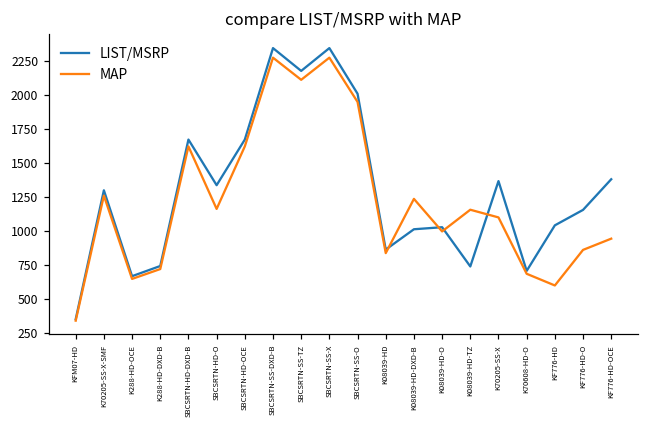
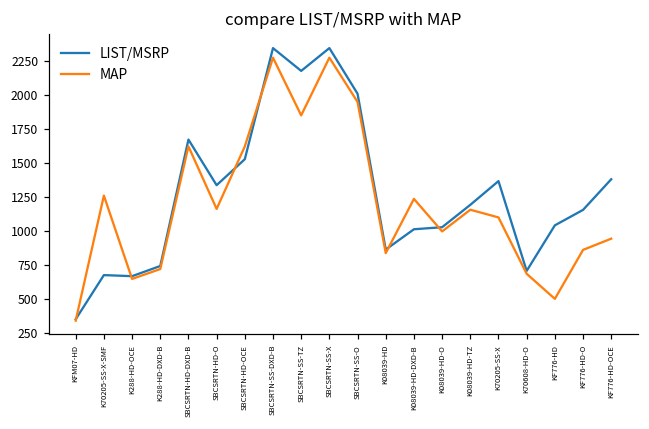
  {
    "LIST/MSRP": {
-     "K70205-SS-X-SMF": 1300,
+     "K70205-SS-X-SMF": 680,
      "K288-HD-DXD-B": 750,
      "SBCSRTN-HD-DXD-B": 1680,
      "SBCSRTN-HD-O": 1340,
-     "SBCSRTN-HD-OCE": 1680,
+     "SBCSRTN-HD-OCE": 1530,
      "SBCSRTN-SS-DXD-B": 2350,
      "SBCSRTN-SS-TZ": 2180,
      "SBCSRTN-SS-X": 2350,
      "SBCSRTN-SS-O": 2010,
      "K08039-HD": 870,
      "K08039-HD-DXD-B": 1020,
      "K08039-HD-O": 1030,
-     "K08039-HD-TZ": 740,
+     "K08039-HD-TZ": 1200,
      "K70205-SS-X": 1370,
      "K70608-HD-O": 710,
      "KF776-HD": 1050,
      "KF776-HD-O": 1160,
      "KF776-HD-OCE": 1380
    },
    "MAP": {
      "K70205-SS-X-SMF": 1260,
      "K288-HD-DXD-B": 720,
      "SBCSRTN-HD-DXD-B": 1630,
      "SBCSRTN-HD-O": 1170,
      "SBCSRTN-HD-OCE": 1630,
      "SBCSRTN-SS-DXD-B": 2280,
-     "SBCSRTN-SS-TZ": 2120,
+     "SBCSRTN-SS-TZ": 1850,
      "SBCSRTN-SS-X": 2280,
      "SBCSRTN-SS-O": 1950,
      "K08039-HD": 840,
      "K08039-HD-DXD-B": 1240,
      "K08039-HD-O": 1000,
      "K08039-HD-TZ": 1160,
      "K70205-SS-X": 1100,
      "K70608-HD-O": 690,
-     "KF776-HD": 600,
+     "KF776-HD": 500,
      "KF776-HD-O": 860,
      "KF776-HD-OCE": 950
    }
  }
